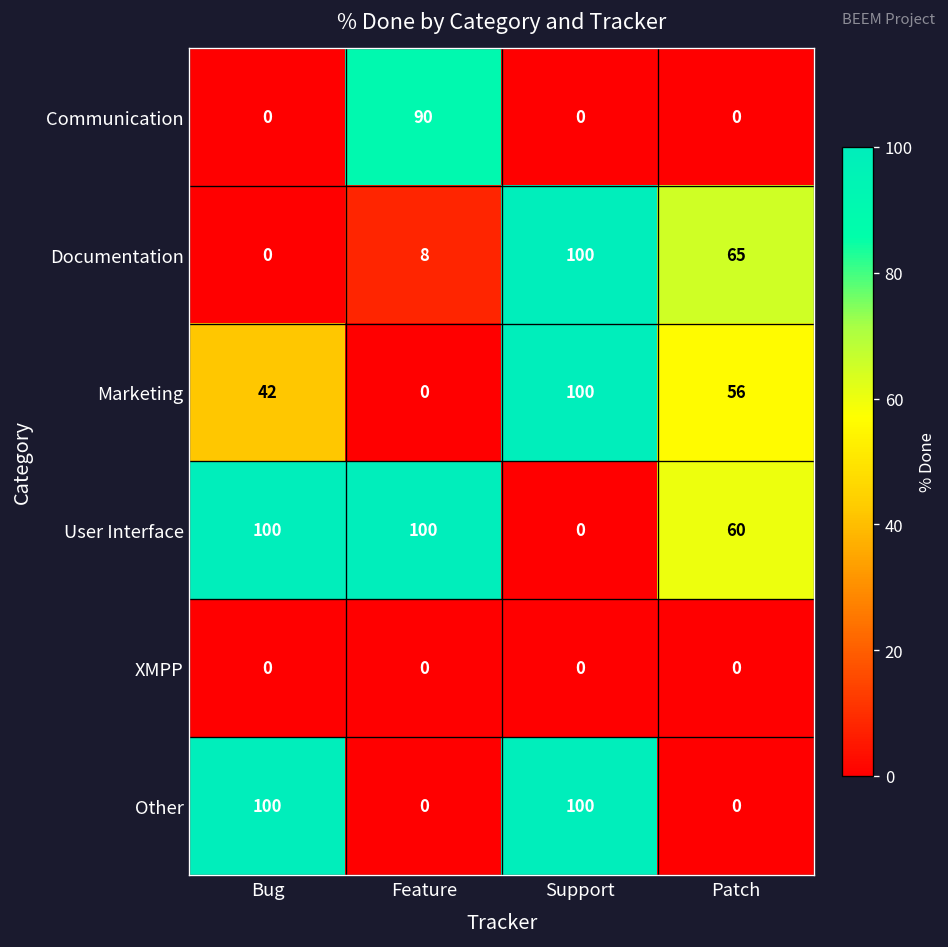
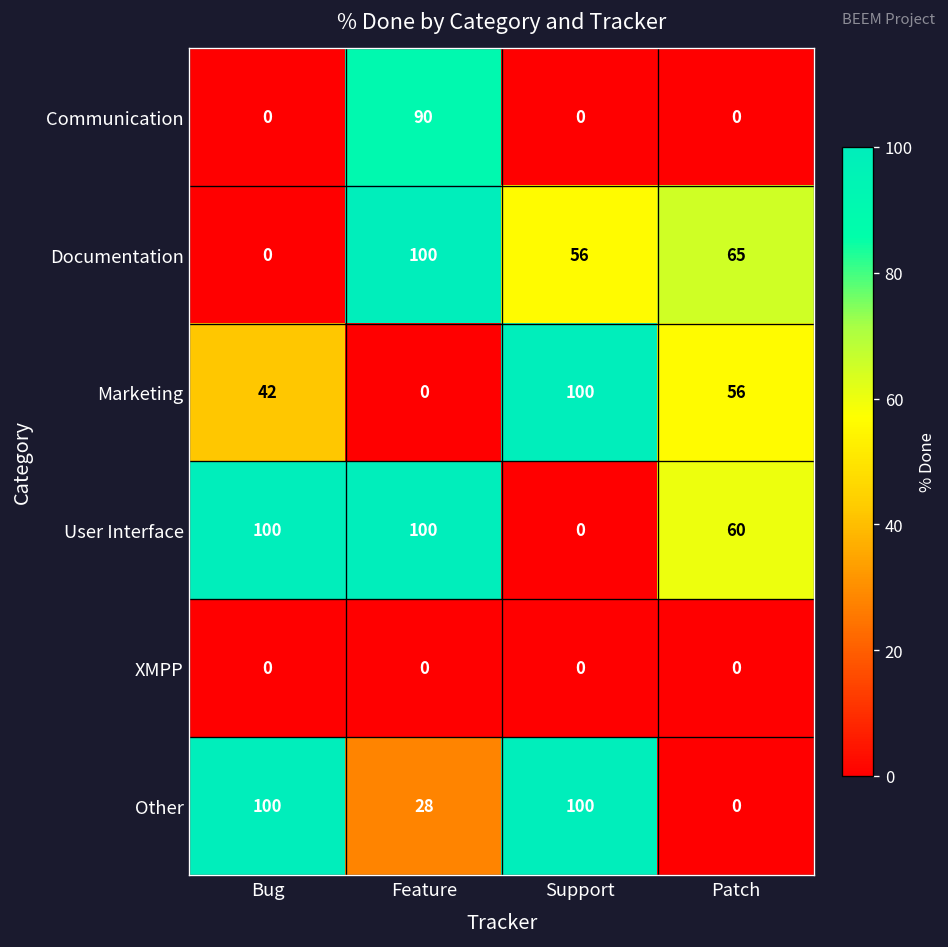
  {
    "Communication": {
      "Bug": 0,
      "Feature": 90,
      "Support": 0,
      "Patch": 0
    },
    "Documentation": {
      "Bug": 0,
-     "Feature": 8,
-     "Support": 100,
+     "Feature": 100,
+     "Support": 56,
      "Patch": 65
    },
    "Marketing": {
      "Bug": 42,
      "Feature": 0,
      "Support": 100,
      "Patch": 56
    },
    "User Interface": {
      "Bug": 100,
      "Feature": 100,
      "Support": 0,
      "Patch": 60
    },
    "XMPP": {
      "Bug": 0,
      "Feature": 0,
      "Support": 0,
      "Patch": 0
    },
    "Other": {
      "Bug": 100,
-     "Feature": 0,
+     "Feature": 28,
      "Support": 100,
      "Patch": 0
    }
  }
